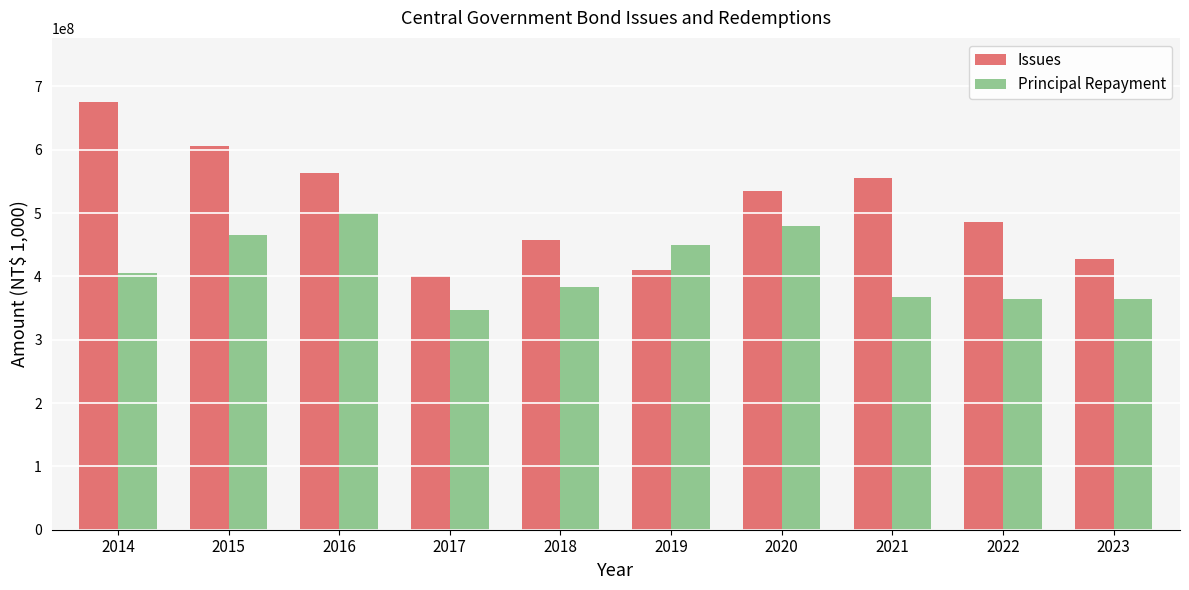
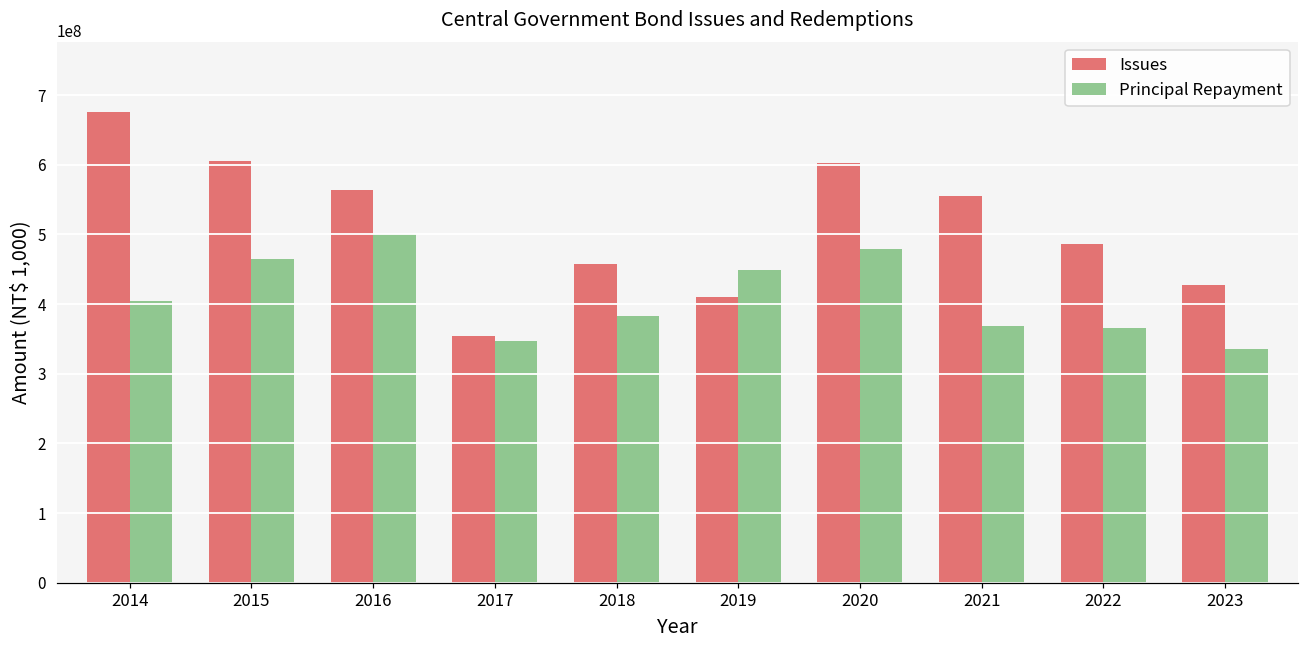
  {
    "Issues": {
      "2014": 680000000,
      "2015": 610000000,
      "2016": 560000000,
-     "2017": 400000000,
+     "2017": 350000000,
      "2018": 460000000,
      "2019": 410000000,
-     "2020": 540000000,
+     "2020": 600000000,
      "2021": 560000000,
      "2022": 490000000,
      "2023": 430000000
    },
    "Principal Repayment": {
      "2014": 410000000,
      "2015": 470000000,
      "2016": 500000000,
      "2017": 350000000,
      "2018": 380000000,
      "2019": 450000000,
      "2020": 480000000,
      "2021": 370000000,
      "2022": 370000000,
-     "2023": 370000000
+     "2023": 340000000
    }
  }
